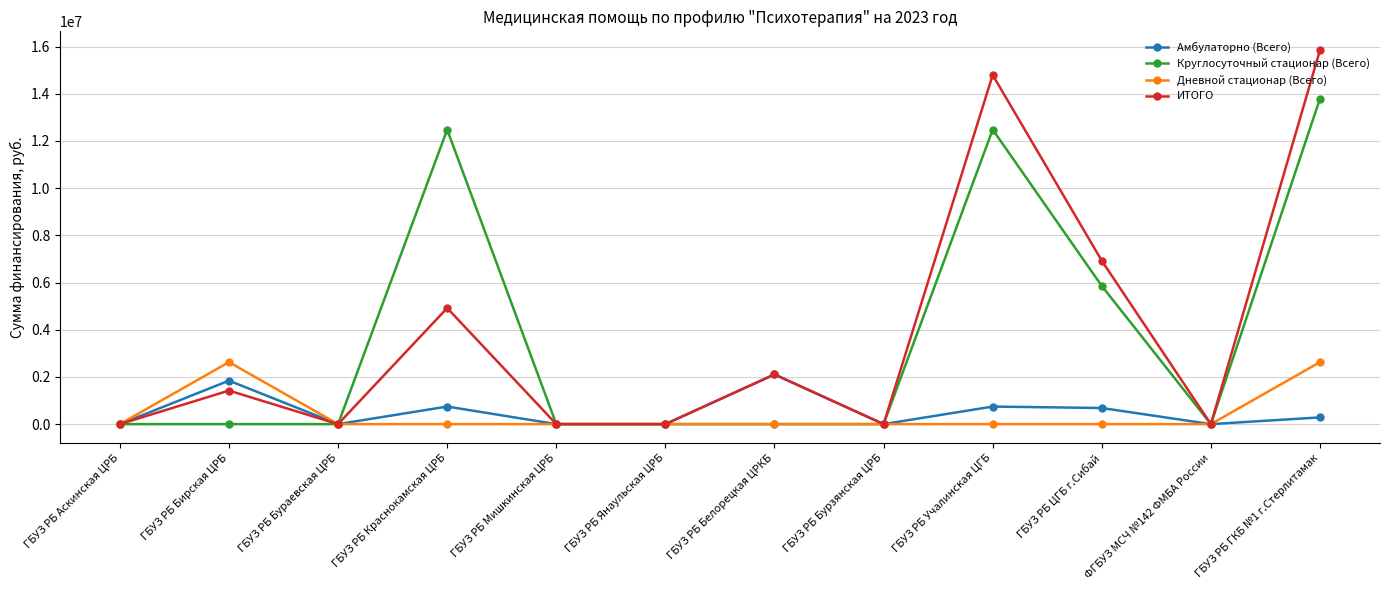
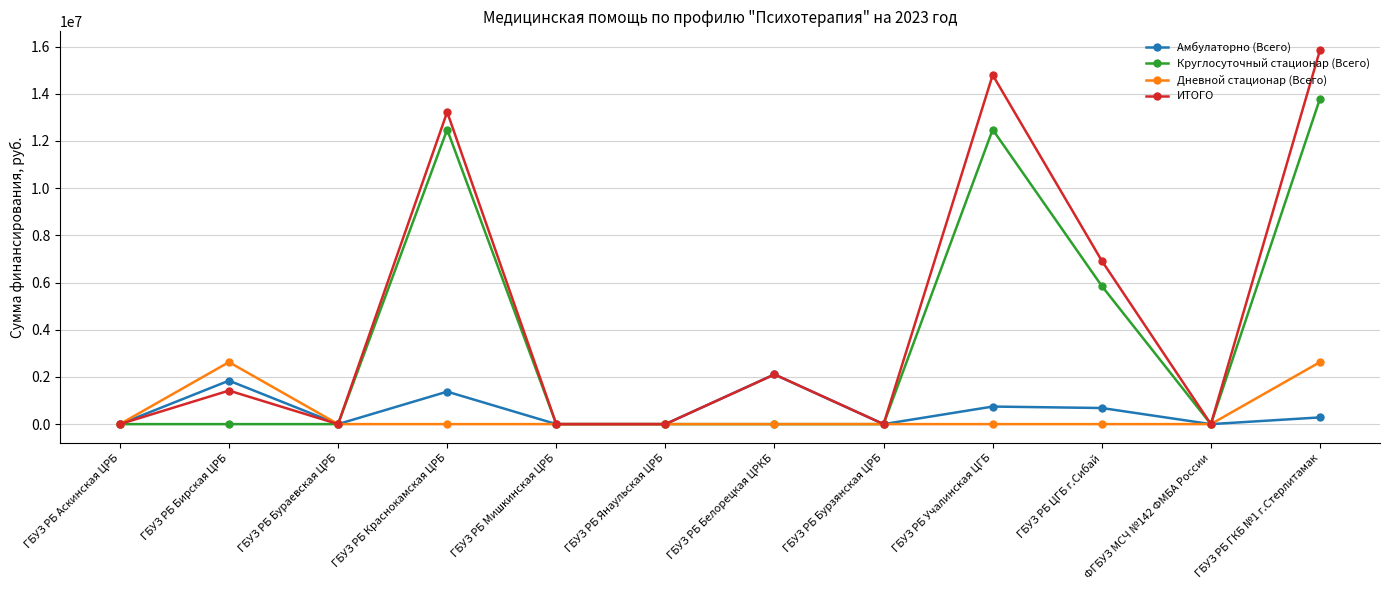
  {
    "Амбулаторно (Всего)": {
      "ГБУЗ РБ Бирская ЦРБ": 1800000,
-     "ГБУЗ РБ Краснокамская ЦРБ": 700000,
+     "ГБУЗ РБ Краснокамская ЦРБ": 1400000,
      "ГБУЗ РБ Учалинская ЦГБ": 700000,
      "ГБУЗ РБ ЦГБ г.Сибай": 700000,
      "ГБУЗ РБ ГКБ №1 г.Стерлитамак": 300000
    },
    "Круглосуточный стационар (Всего)": {
      "ГБУЗ РБ Бирская ЦРБ": 0,
      "ГБУЗ РБ Краснокамская ЦРБ": 12500000,
      "ГБУЗ РБ Учалинская ЦГБ": 12500000,
      "ГБУЗ РБ ЦГБ г.Сибай": 5900000,
      "ГБУЗ РБ ГКБ №1 г.Стерлитамак": 13800000
    },
    "Дневной стационар (Всего)": {
      "ГБУЗ РБ Бирская ЦРБ": 2600000,
      "ГБУЗ РБ Краснокамская ЦРБ": 0,
      "ГБУЗ РБ Учалинская ЦГБ": 0,
      "ГБУЗ РБ ЦГБ г.Сибай": 0,
      "ГБУЗ РБ ГКБ №1 г.Стерлитамак": 2600000
    },
    "ИТОГО": {
      "ГБУЗ РБ Бирская ЦРБ": 1400000,
-     "ГБУЗ РБ Краснокамская ЦРБ": 4900000,
+     "ГБУЗ РБ Краснокамская ЦРБ": 13200000,
      "ГБУЗ РБ Учалинская ЦГБ": 14800000,
      "ГБУЗ РБ ЦГБ г.Сибай": 6900000,
      "ГБУЗ РБ ГКБ №1 г.Стерлитамак": 15900000
    }
  }
